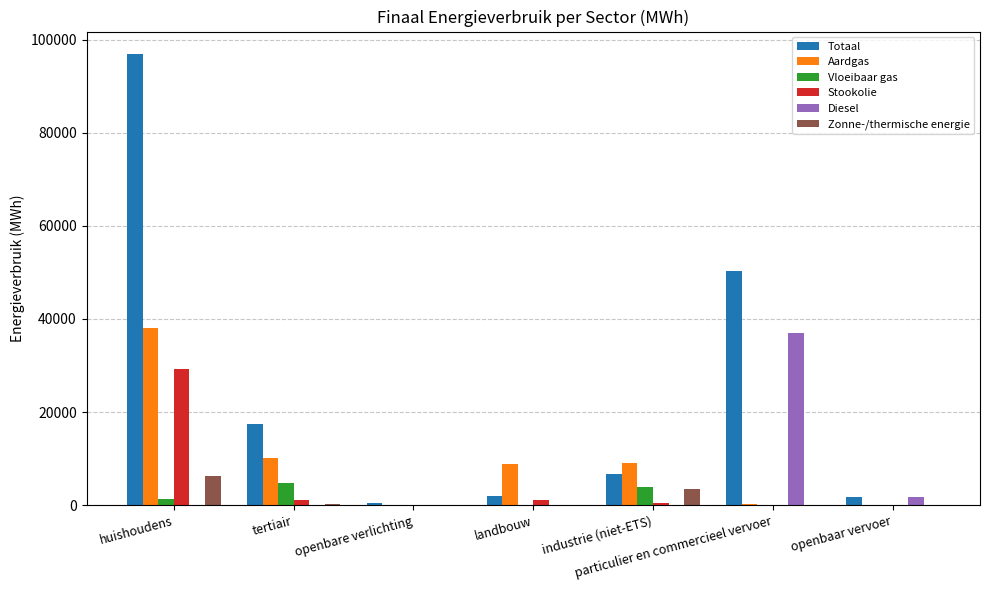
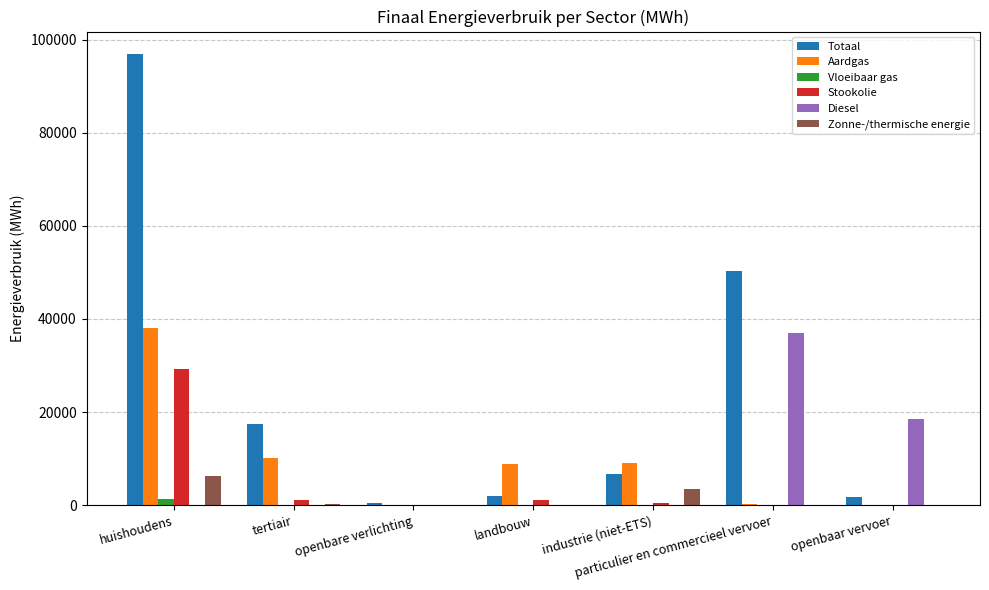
  {
    "Totaal": {
      "huishoudens": 97000,
      "tertiair": 18000,
      "landbouw": 2000,
      "industrie (niet-ETS)": 7000,
      "particulier en commercieel vervoer": 50000,
      "openbaar vervoer": 2000
    },
    "Aardgas": {
      "huishoudens": 38000,
      "tertiair": 10000,
      "openbare verlichting": 0,
      "landbouw": 9000,
      "industrie (niet-ETS)": 9000,
      "openbaar vervoer": 0
    },
    "Vloeibaar gas": {
      "huishoudens": 1000,
-     "tertiair": 5000,
+     "tertiair": 0,
      "openbare verlichting": 0,
-     "industrie (niet-ETS)": 4000,
+     "industrie (niet-ETS)": 0,
      "openbaar vervoer": 0
    },
    "Stookolie": {
      "huishoudens": 29000,
      "tertiair": 1000,
      "openbare verlichting": 0,
      "landbouw": 1000,
      "particulier en commercieel vervoer": 0,
      "openbaar vervoer": 0
    },
    "Diesel": {
      "huishoudens": 0,
      "tertiair": 0,
      "openbare verlichting": 0,
      "landbouw": 0,
      "industrie (niet-ETS)": 0,
      "particulier en commercieel vervoer": 37000,
-     "openbaar vervoer": 2000
+     "openbaar vervoer": 19000
    },
    "Zonne-/thermische energie": {
      "huishoudens": 6000,
      "openbare verlichting": 0,
      "landbouw": 0,
      "industrie (niet-ETS)": 3000,
      "particulier en commercieel vervoer": 0,
      "openbaar vervoer": 0
    }
  }
